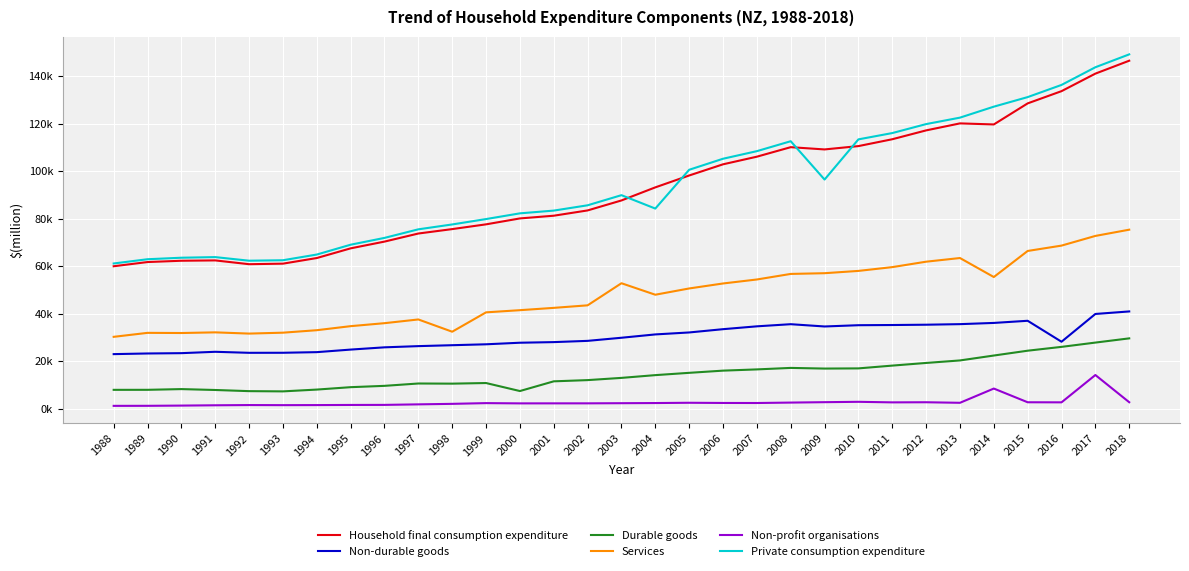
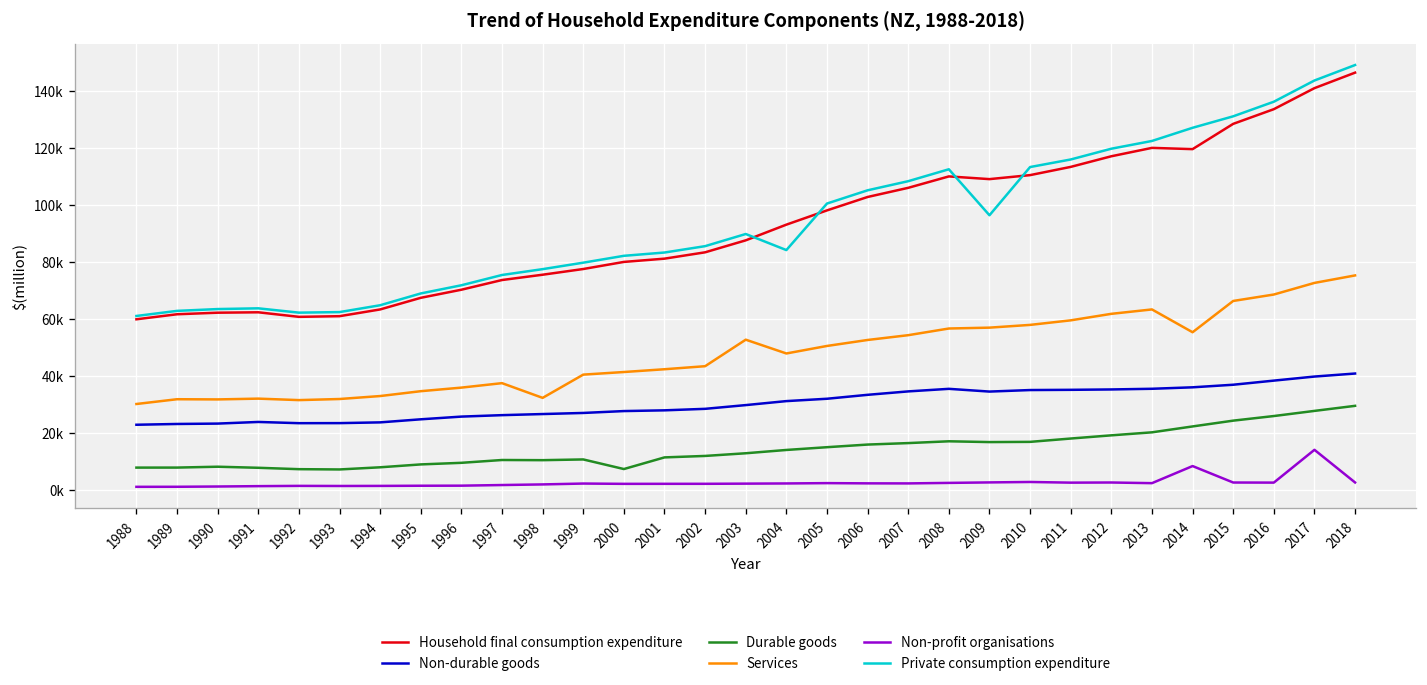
  {
    "Household final consumption expenditure": {
      "1988": 60000,
      "1989": 62000,
      "1990": 62000,
      "1991": 62000,
      "1992": 61000,
      "1993": 61000,
      "1994": 63000,
      "1995": 67000,
      "1996": 70000,
      "1997": 74000,
      "1998": 76000,
      "1999": 78000,
      "2000": 80000,
      "2001": 81000,
      "2002": 83000,
      "2003": 88000,
      "2004": 93000,
      "2005": 98000,
      "2006": 103000,
      "2007": 106000,
      "2008": 110000,
      "2009": 109000,
      "2010": 111000,
      "2011": 113000,
      "2012": 117000,
      "2013": 120000,
      "2014": 120000,
      "2015": 129000,
      "2016": 134000,
      "2017": 141000,
      "2018": 147000
    },
    "Non-durable goods": {
      "1988": 23000,
      "1989": 23000,
      "1990": 23000,
      "1991": 24000,
      "1992": 23000,
      "1993": 23000,
      "1994": 24000,
      "1995": 25000,
      "1996": 26000,
      "1997": 26000,
      "1998": 27000,
      "1999": 27000,
      "2000": 28000,
      "2001": 28000,
      "2002": 29000,
      "2003": 30000,
      "2004": 31000,
      "2005": 32000,
      "2006": 33000,
      "2007": 35000,
      "2008": 36000,
      "2009": 35000,
      "2010": 35000,
      "2011": 35000,
      "2012": 35000,
      "2013": 36000,
      "2014": 36000,
      "2015": 37000,
-     "2016": 28000,
+     "2016": 38000,
      "2017": 40000,
      "2018": 41000
    },
    "Durable goods": {
      "1988": 8000,
      "1989": 8000,
      "1990": 8000,
      "1991": 8000,
      "1992": 7000,
      "1993": 7000,
      "1994": 8000,
      "1995": 9000,
      "1996": 10000,
      "1997": 11000,
      "1998": 10000,
      "1999": 11000,
      "2000": 7000,
      "2001": 11000,
      "2002": 12000,
      "2003": 13000,
      "2004": 14000,
      "2005": 15000,
      "2006": 16000,
      "2007": 16000,
      "2008": 17000,
      "2009": 17000,
      "2010": 17000,
      "2011": 18000,
      "2012": 19000,
      "2013": 20000,
      "2014": 22000,
      "2015": 24000,
      "2016": 26000,
      "2017": 28000,
      "2018": 30000
    },
    "Services": {
      "1988": 30000,
      "1989": 32000,
      "1990": 32000,
      "1991": 32000,
      "1992": 32000,
      "1993": 32000,
      "1994": 33000,
      "1995": 35000,
      "1996": 36000,
      "1997": 38000,
      "1998": 32000,
      "1999": 41000,
      "2000": 41000,
      "2001": 42000,
      "2002": 43000,
      "2003": 53000,
      "2004": 48000,
      "2005": 51000,
      "2006": 53000,
      "2007": 54000,
      "2008": 57000,
      "2009": 57000,
      "2010": 58000,
      "2011": 60000,
      "2012": 62000,
      "2013": 63000,
      "2014": 55000,
      "2015": 66000,
      "2016": 69000,
      "2017": 73000,
      "2018": 75000
    },
    "Non-profit organisations": {
      "1988": 1000,
      "1989": 1000,
      "1990": 1000,
      "1991": 1000,
      "1992": 1000,
      "1993": 1000,
      "1994": 1000,
      "1995": 2000,
      "1996": 2000,
      "1997": 2000,
      "1998": 2000,
      "1999": 2000,
      "2000": 2000,
      "2001": 2000,
      "2002": 2000,
      "2003": 2000,
      "2004": 2000,
      "2005": 2000,
      "2006": 2000,
      "2007": 2000,
      "2008": 3000,
      "2009": 3000,
      "2010": 3000,
      "2011": 3000,
      "2012": 3000,
      "2013": 2000,
      "2014": 8000,
      "2015": 3000,
      "2016": 3000,
      "2017": 14000,
      "2018": 3000
    },
    "Private consumption expenditure": {
      "1988": 61000,
      "1989": 63000,
      "1990": 64000,
      "1991": 64000,
      "1992": 62000,
      "1993": 62000,
      "1994": 65000,
      "1995": 69000,
      "1996": 72000,
      "1997": 75000,
      "1998": 78000,
      "1999": 80000,
      "2000": 82000,
      "2001": 83000,
      "2002": 86000,
      "2003": 90000,
      "2004": 84000,
      "2005": 101000,
      "2006": 105000,
      "2007": 108000,
      "2008": 113000,
      "2009": 96000,
      "2010": 113000,
      "2011": 116000,
      "2012": 120000,
      "2013": 123000,
      "2014": 127000,
      "2015": 131000,
      "2016": 136000,
      "2017": 144000,
      "2018": 149000
    }
  }
